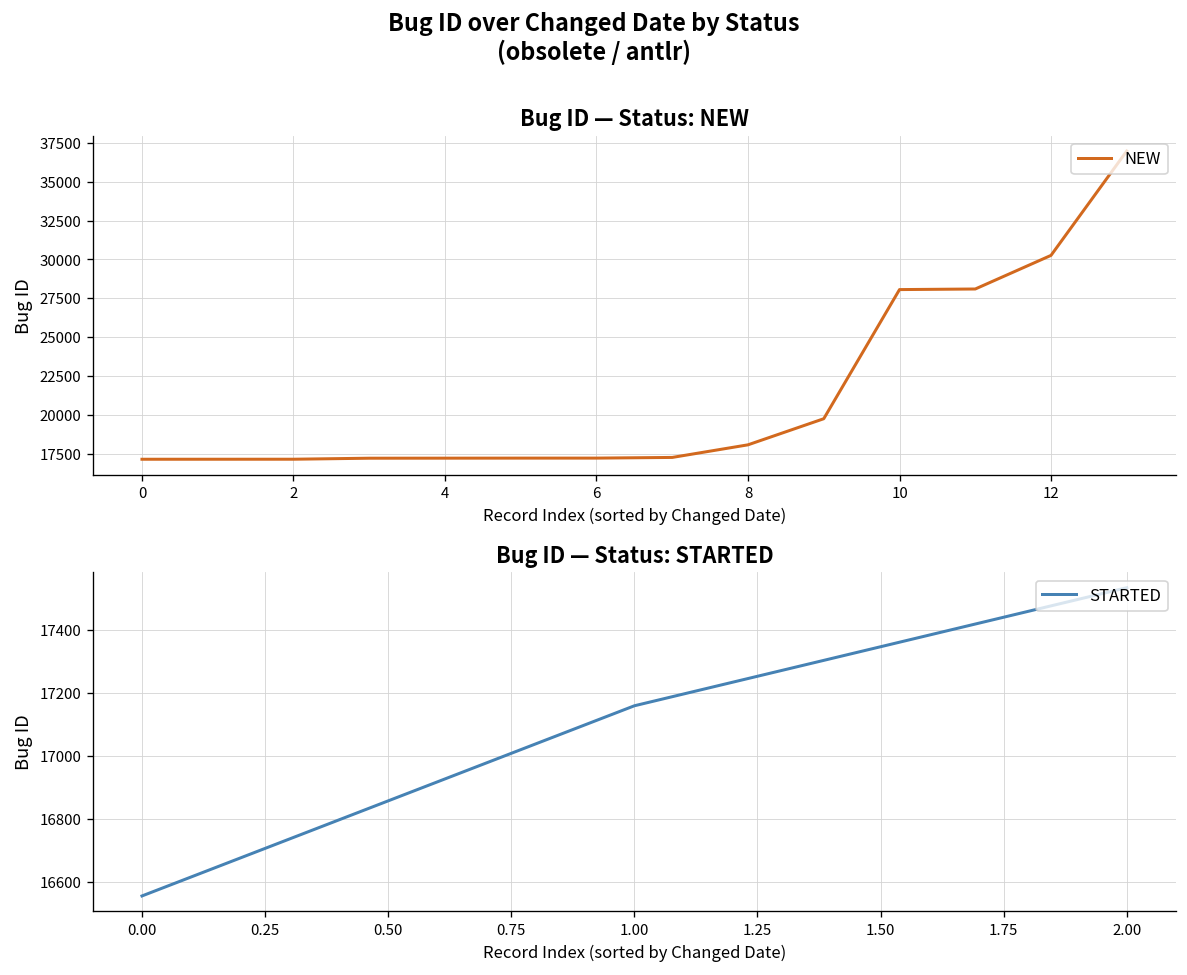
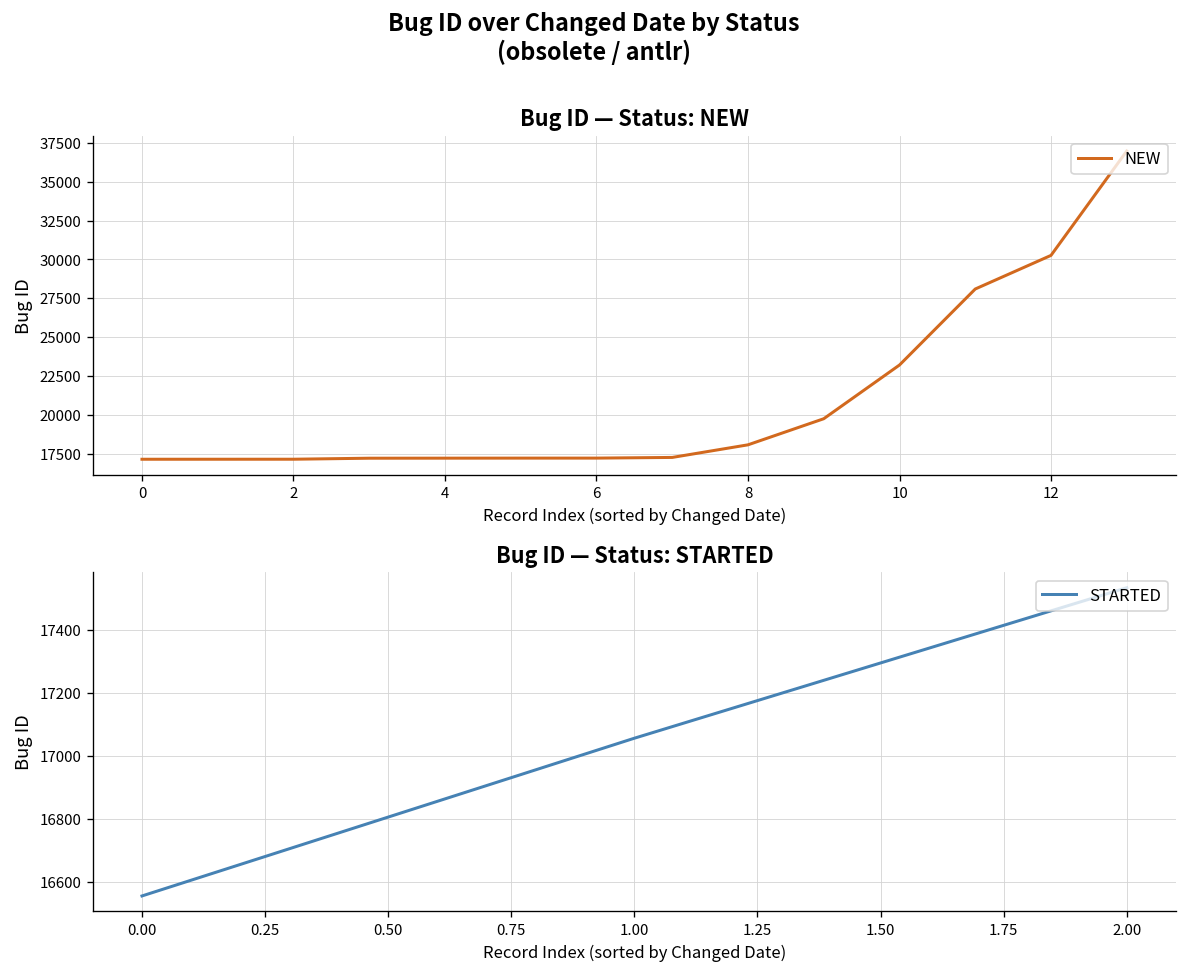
  {
    "Bug ID — Status: NEW": {
      "0": 17200,
      "2": 17200,
      "4": 17200,
      "6": 17200,
      "8": 18100,
-     "10": 28100,
+     "10": 23200,
      "12": 30300
    },
    "Bug ID — Status: STARTED": {
      "0.00": 16560,
-     "1.00": 17160
+     "1.00": 17060
    }
  }
